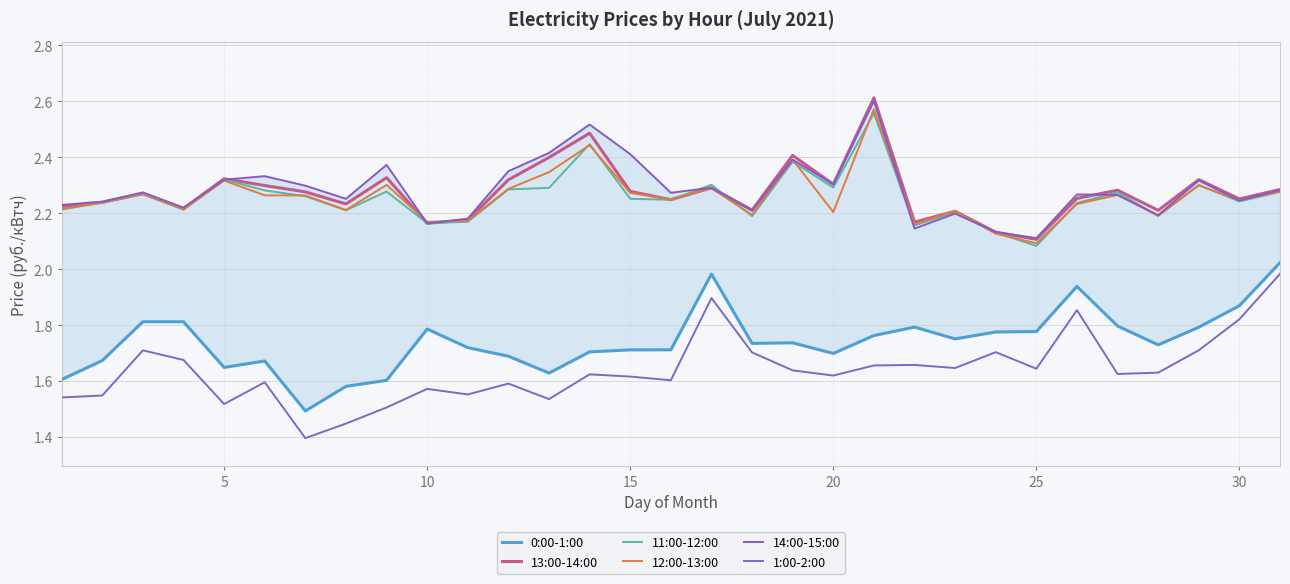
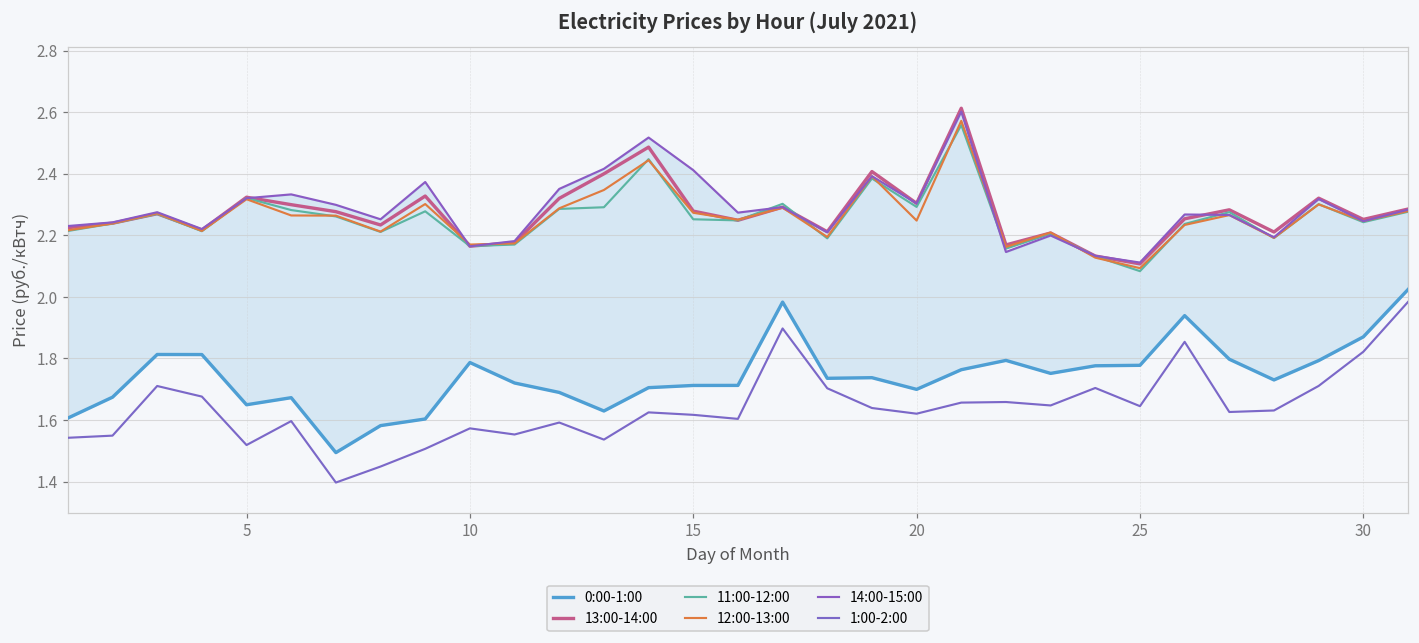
  {
    "12:00-13:00": {
-     "20": 2.20,
+     "20": 2.25,
      "25": 2.09
    }
  }
